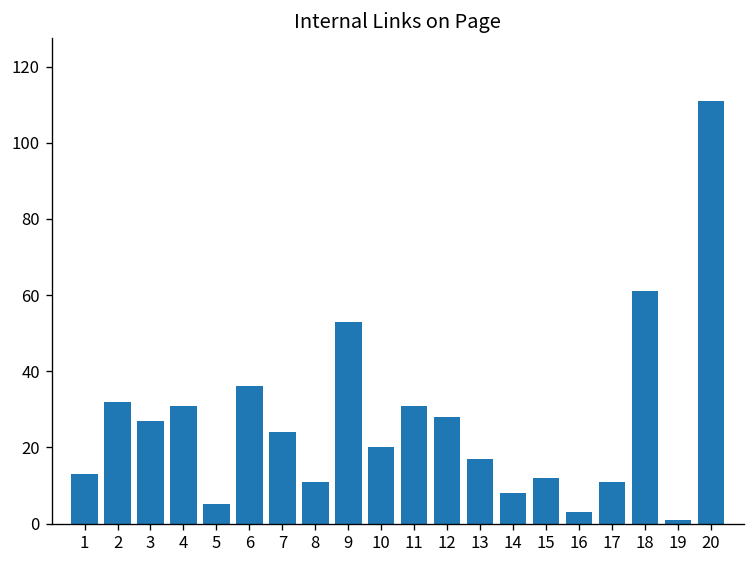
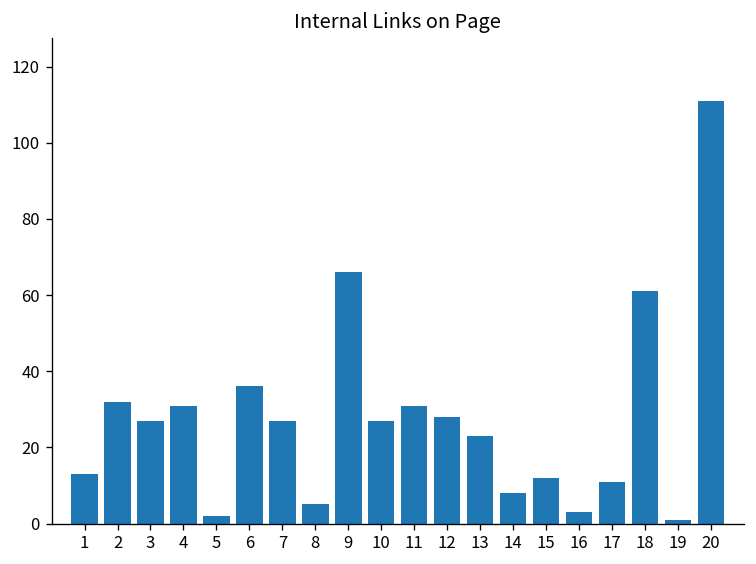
  {
    "1": 13,
    "2": 32,
    "3": 27,
    "4": 31,
-   "5": 5,
+   "5": 2,
    "6": 36,
-   "7": 24,
-   "8": 11,
-   "9": 53,
-   "10": 20,
+   "7": 27,
+   "8": 5,
+   "9": 66,
+   "10": 27,
    "11": 31,
    "12": 28,
-   "13": 17,
+   "13": 23,
    "14": 8,
    "15": 12,
    "16": 3,
    "17": 11,
    "18": 61,
    "19": 1,
    "20": 111
  }
